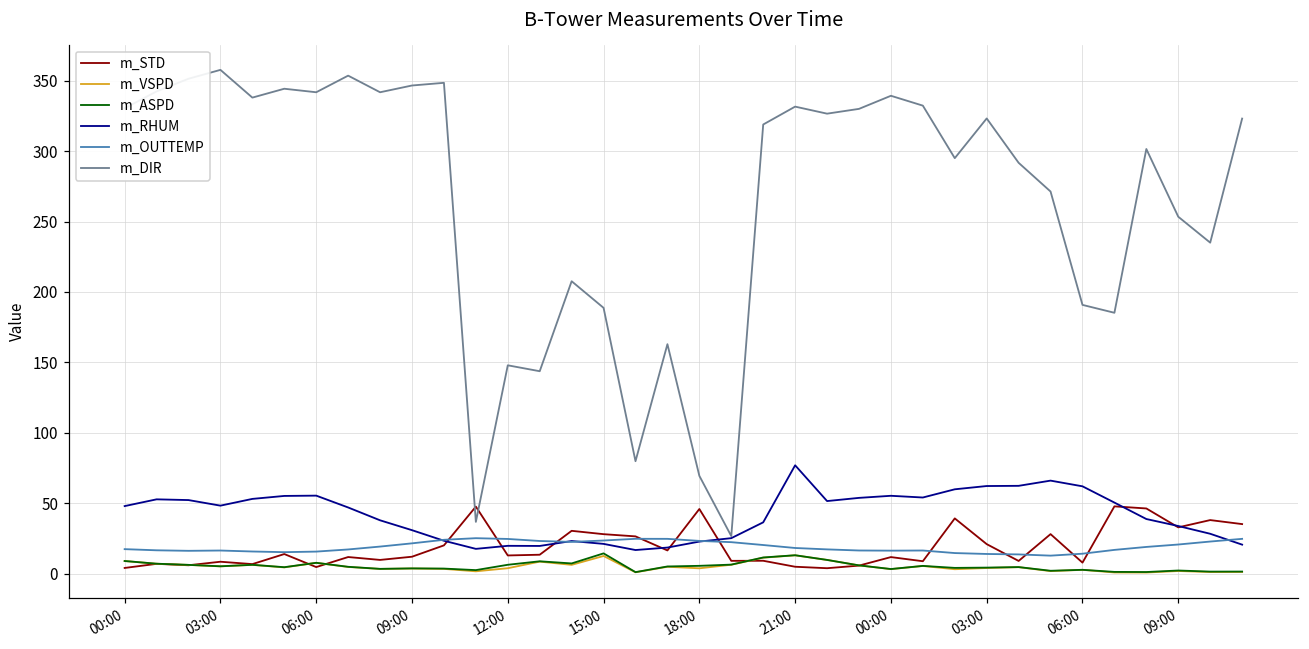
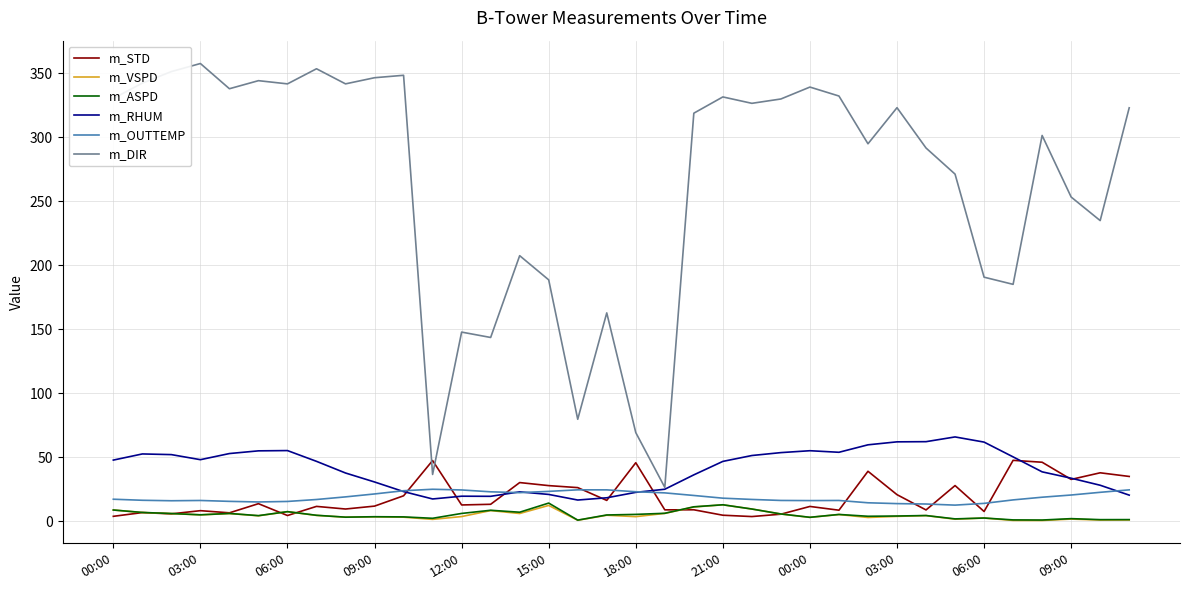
  {
    "m_STD": {
      "12:00": 13,
      "15:00": 28,
      "18:00": 46,
      "21:00": 5
    },
    "m_VSPD": {
      "12:00": 4
    },
    "m_ASPD": {
      "12:00": 6
    },
    "m_RHUM": {
      "12:00": 20,
      "15:00": 21,
-     "21:00": 77
+     "21:00": 47
    }
  }
